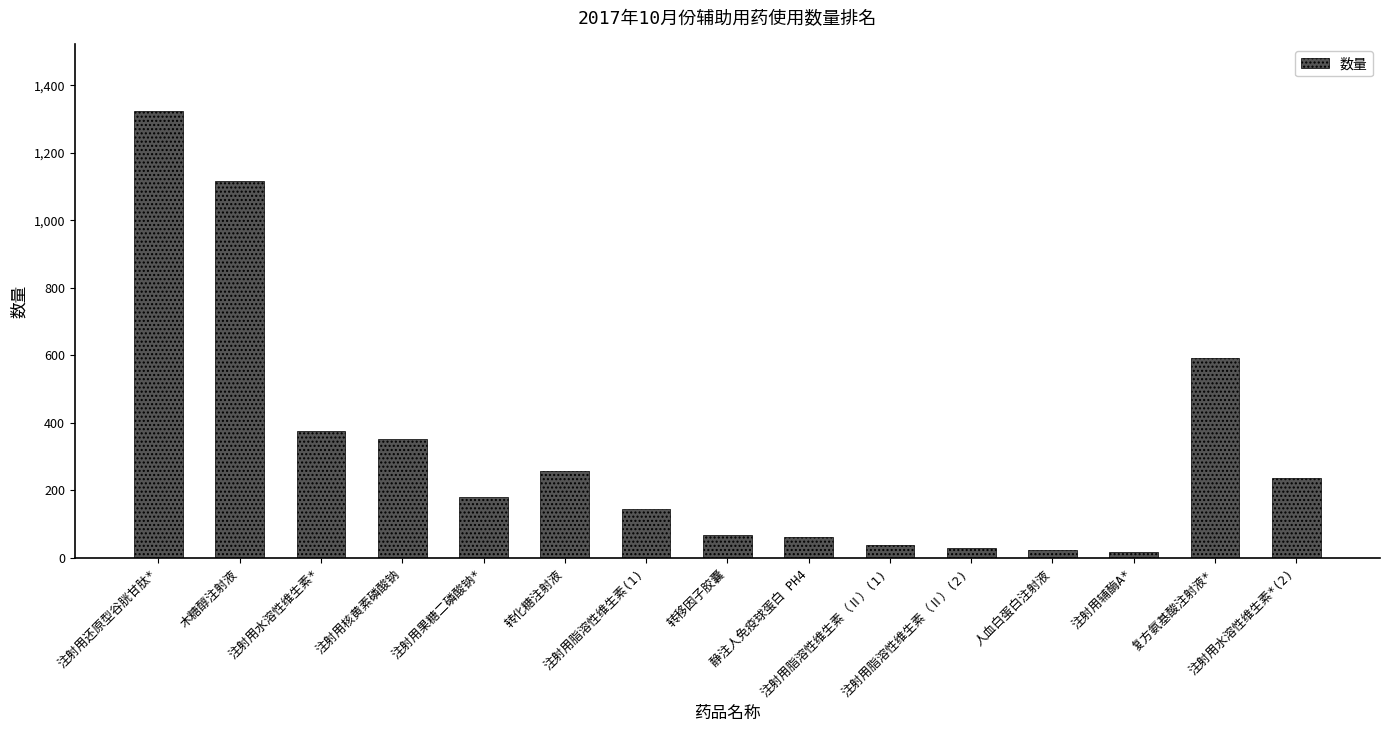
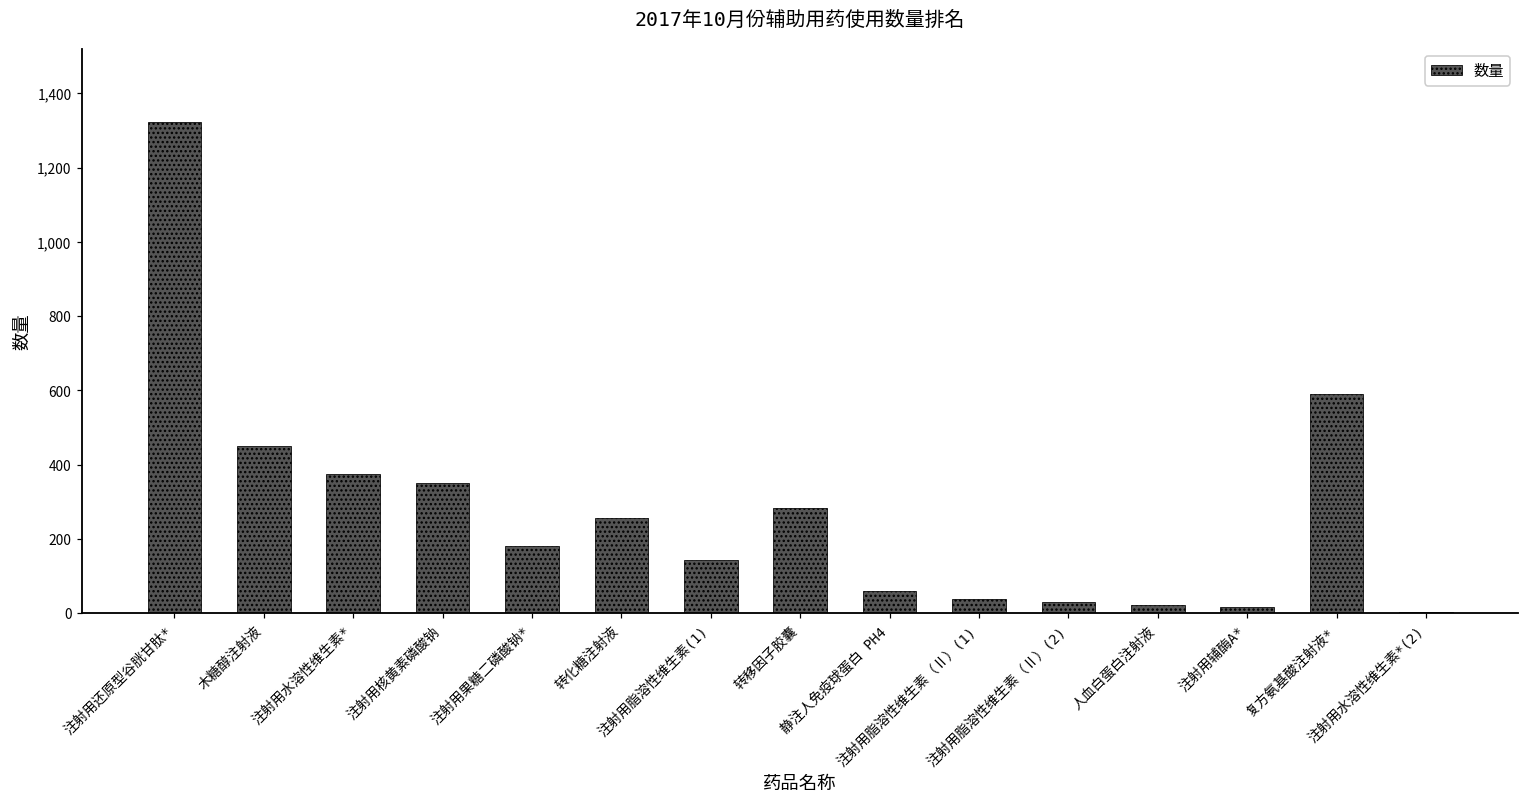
  {
    "注射用还原型谷胱甘肽*": "1,320",
-   "木糖醇注射液": "1,120",
+   "木糖醇注射液": "450",
    "注射用水溶性维生素*": "370",
    "注射用核黄素磷酸钠": "350",
    "注射用果糖二磷酸钠*": "180",
    "转化糖注射液": "260",
    "注射用脂溶性维生素(1)": "140",
-   "转移因子胶囊": "70",
+   "转移因子胶囊": "280",
    "静注人免疫球蛋白 PH4": "60",
    "注射用脂溶性维生素（Ⅱ）(1)": "40",
    "注射用脂溶性维生素（Ⅱ）(2)": "30",
    "人血白蛋白注射液": "20",
    "注射用辅酶A*": "20",
    "复方氨基酸注射液*": "590",
-   "注射用水溶性维生素*(2)": "240"
+   "注射用水溶性维生素*(2)": "0"
  }
